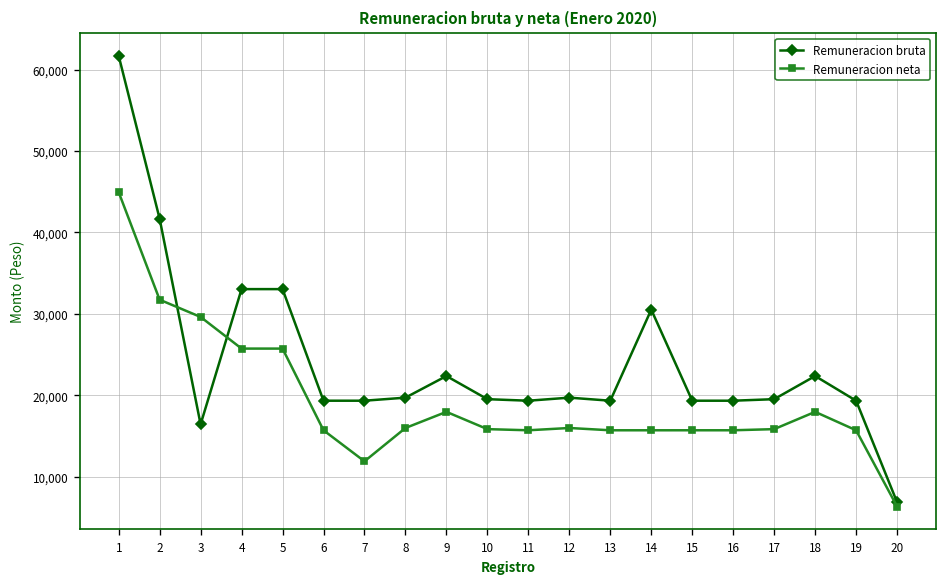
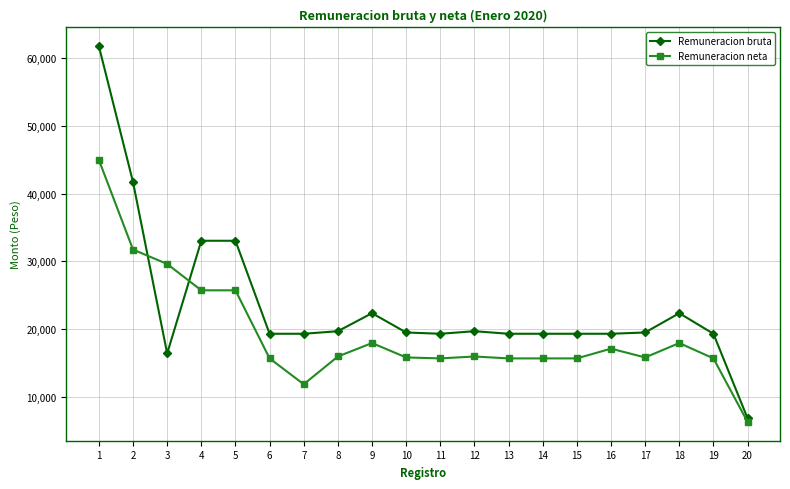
  {
    "Remuneracion bruta": {
      "1": "62,000",
      "2": "42,000",
      "3": "16,000",
      "4": "33,000",
      "5": "33,000",
      "6": "19,000",
      "7": "19,000",
      "8": "20,000",
      "9": "22,000",
      "10": "20,000",
      "11": "19,000",
      "12": "20,000",
      "13": "19,000",
-     "14": "31,000",
+     "14": "19,000",
      "15": "19,000",
      "16": "19,000",
      "17": "20,000",
      "18": "22,000",
      "19": "19,000",
      "20": "7,000"
    },
    "Remuneracion neta": {
      "1": "45,000",
      "2": "32,000",
      "3": "30,000",
      "4": "26,000",
      "5": "26,000",
      "6": "16,000",
      "7": "12,000",
      "8": "16,000",
      "9": "18,000",
      "10": "16,000",
      "11": "16,000",
      "12": "16,000",
      "13": "16,000",
      "14": "16,000",
      "15": "16,000",
-     "16": "16,000",
+     "16": "17,000",
      "17": "16,000",
      "18": "18,000",
      "19": "16,000",
      "20": "6,000"
    }
  }
